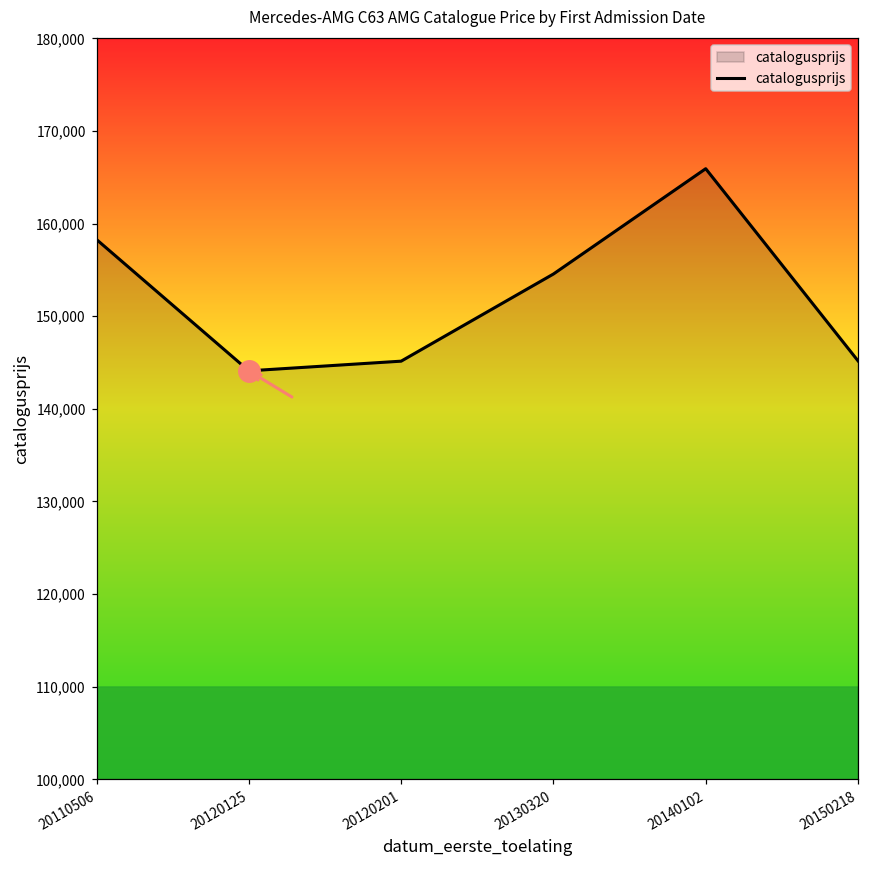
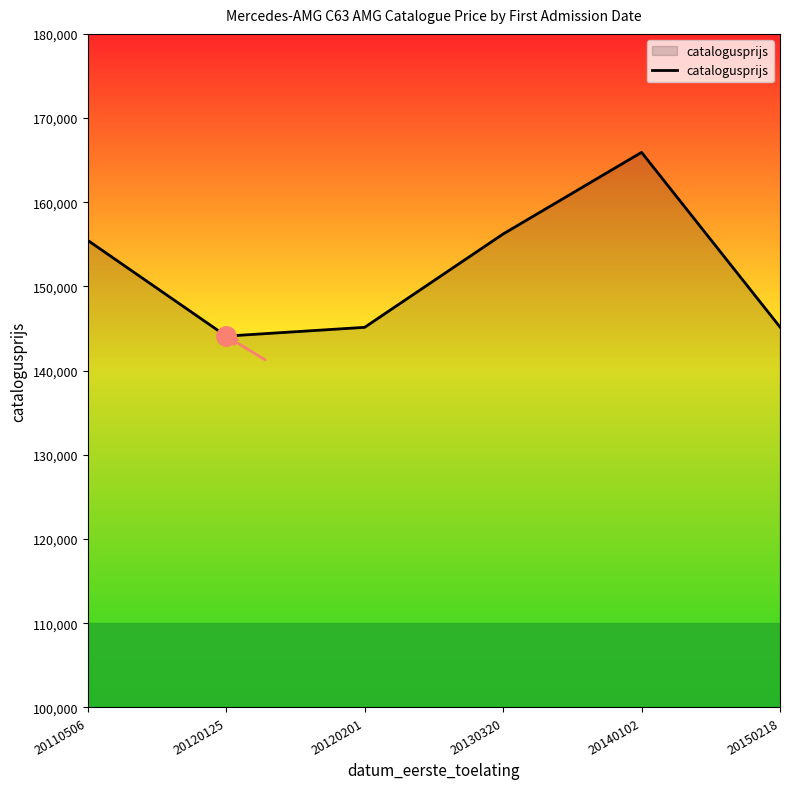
  {
    "catalogusprijs": {
-     "20110506": "158,000",
+     "20110506": "155,000",
      "20120201": "145,000",
-     "20130320": "155,000",
+     "20130320": "156,000",
      "20140102": "166,000",
      "20150218": "145,000"
    }
  }
